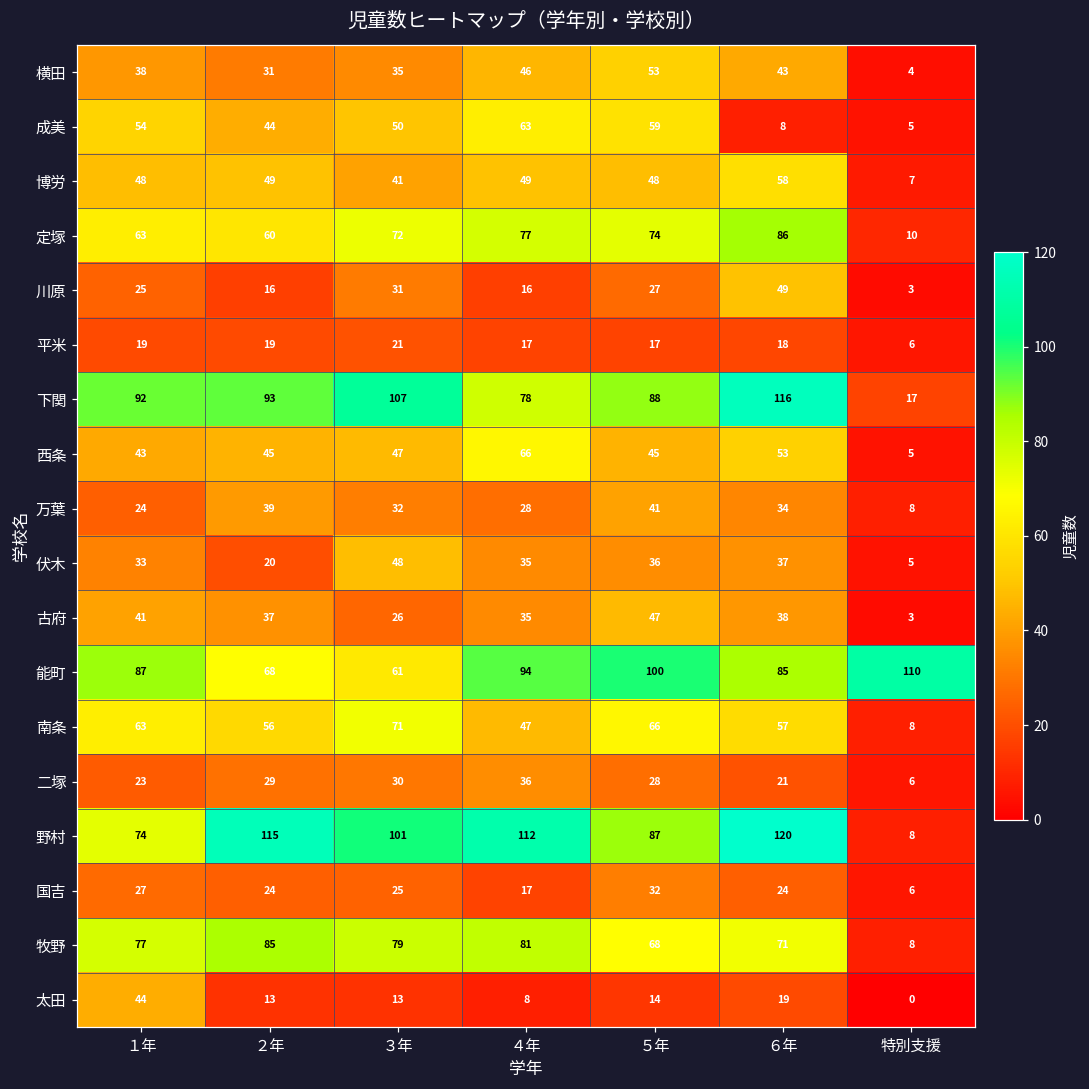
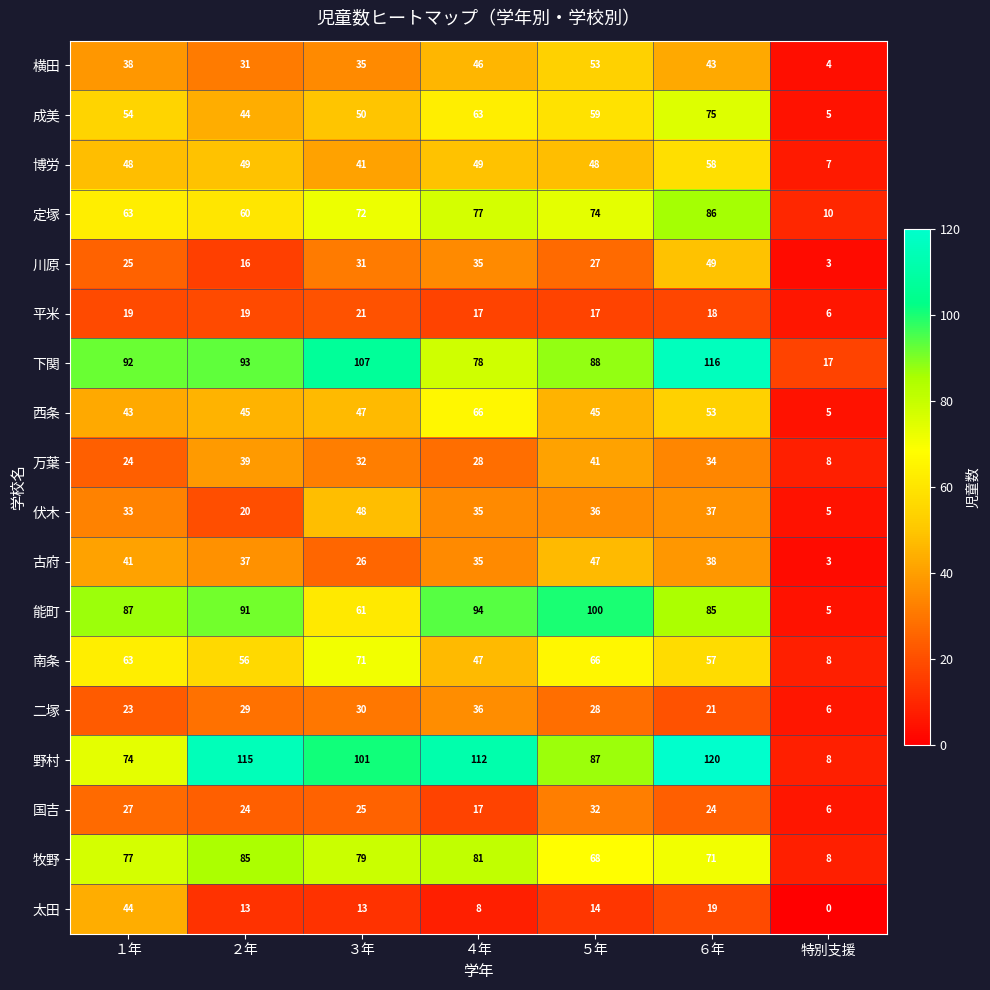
  {
    "横田": {
      "１年": 38,
      "２年": 31,
      "３年": 35,
      "４年": 46,
      "５年": 53,
      "６年": 43,
      "特別支援": 4
    },
    "成美": {
      "１年": 54,
      "２年": 44,
      "３年": 50,
      "４年": 63,
      "５年": 59,
-     "６年": 8,
+     "６年": 75,
      "特別支援": 5
    },
    "博労": {
      "１年": 48,
      "２年": 49,
      "３年": 41,
      "４年": 49,
      "５年": 48,
      "６年": 58,
      "特別支援": 7
    },
    "定塚": {
      "１年": 63,
      "２年": 60,
      "３年": 72,
      "４年": 77,
      "５年": 74,
      "６年": 86,
      "特別支援": 10
    },
    "川原": {
      "１年": 25,
      "２年": 16,
      "３年": 31,
-     "４年": 16,
+     "４年": 35,
      "５年": 27,
      "６年": 49,
      "特別支援": 3
    },
    "平米": {
      "１年": 19,
      "２年": 19,
      "３年": 21,
      "４年": 17,
      "５年": 17,
      "６年": 18,
      "特別支援": 6
    },
    "下関": {
      "１年": 92,
      "２年": 93,
      "３年": 107,
      "４年": 78,
      "５年": 88,
      "６年": 116,
      "特別支援": 17
    },
    "西条": {
      "１年": 43,
      "２年": 45,
      "３年": 47,
      "４年": 66,
      "５年": 45,
      "６年": 53,
      "特別支援": 5
    },
    "万葉": {
      "１年": 24,
      "２年": 39,
      "３年": 32,
      "４年": 28,
      "５年": 41,
      "６年": 34,
      "特別支援": 8
    },
    "伏木": {
      "１年": 33,
      "２年": 20,
      "３年": 48,
      "４年": 35,
      "５年": 36,
      "６年": 37,
      "特別支援": 5
    },
    "古府": {
      "１年": 41,
      "２年": 37,
      "３年": 26,
      "４年": 35,
      "５年": 47,
      "６年": 38,
      "特別支援": 3
    },
    "能町": {
      "１年": 87,
-     "２年": 68,
+     "２年": 91,
      "３年": 61,
      "４年": 94,
      "５年": 100,
      "６年": 85,
-     "特別支援": 110
+     "特別支援": 5
    },
    "南条": {
      "１年": 63,
      "２年": 56,
      "３年": 71,
      "４年": 47,
      "５年": 66,
      "６年": 57,
      "特別支援": 8
    },
    "二塚": {
      "１年": 23,
      "２年": 29,
      "３年": 30,
      "４年": 36,
      "５年": 28,
      "６年": 21,
      "特別支援": 6
    },
    "野村": {
      "１年": 74,
      "２年": 115,
      "３年": 101,
      "４年": 112,
      "５年": 87,
      "６年": 120,
      "特別支援": 8
    },
    "国吉": {
      "１年": 27,
      "２年": 24,
      "３年": 25,
      "４年": 17,
      "５年": 32,
      "６年": 24,
      "特別支援": 6
    },
    "牧野": {
      "１年": 77,
      "２年": 85,
      "３年": 79,
      "４年": 81,
      "５年": 68,
      "６年": 71,
      "特別支援": 8
    },
    "太田": {
      "１年": 44,
      "２年": 13,
      "３年": 13,
      "４年": 8,
      "５年": 14,
      "６年": 19,
      "特別支援": 0
    }
  }
